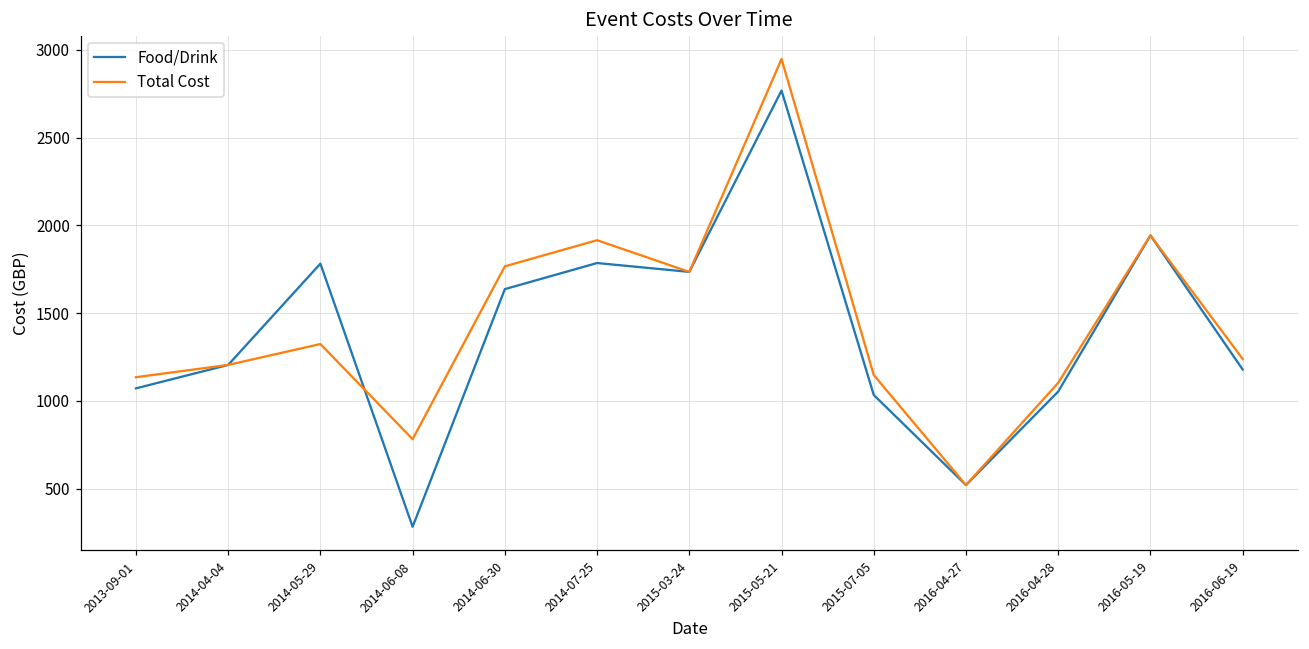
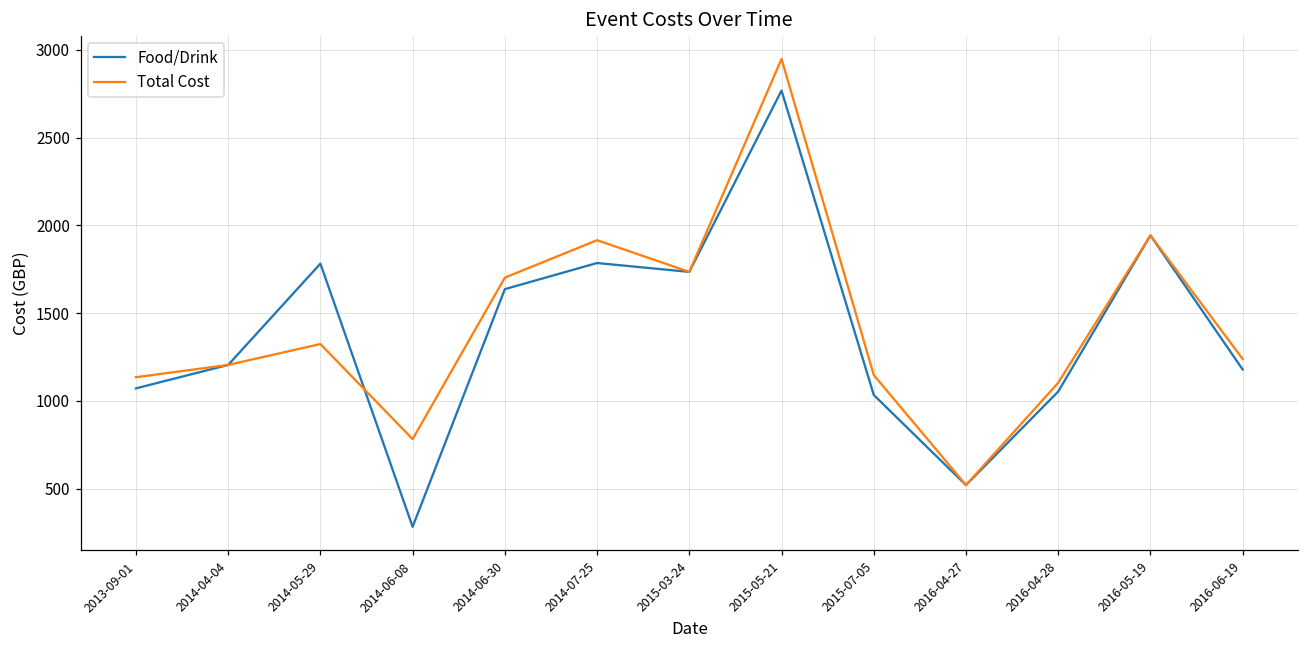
  {
    "Food/Drink": {
      "2013-09-01": 1070,
      "2014-05-29": 1780,
      "2014-06-08": 280,
      "2014-06-30": 1640,
      "2014-07-25": 1790,
      "2015-05-21": 2770,
      "2015-07-05": 1030,
      "2016-04-28": 1050,
      "2016-06-19": 1180
    },
    "Total Cost": {
      "2013-09-01": 1130,
      "2014-05-29": 1320,
      "2014-06-08": 780,
-     "2014-06-30": 1770,
+     "2014-06-30": 1700,
      "2014-07-25": 1920,
      "2015-05-21": 2950,
      "2015-07-05": 1150,
      "2016-04-28": 1100,
      "2016-06-19": 1240
    }
  }
